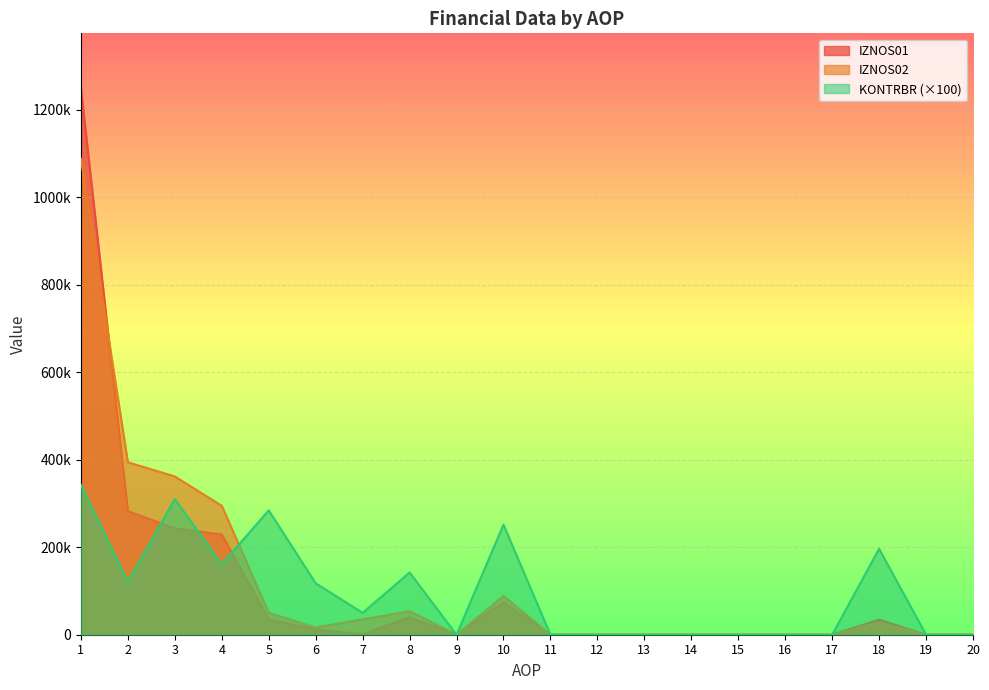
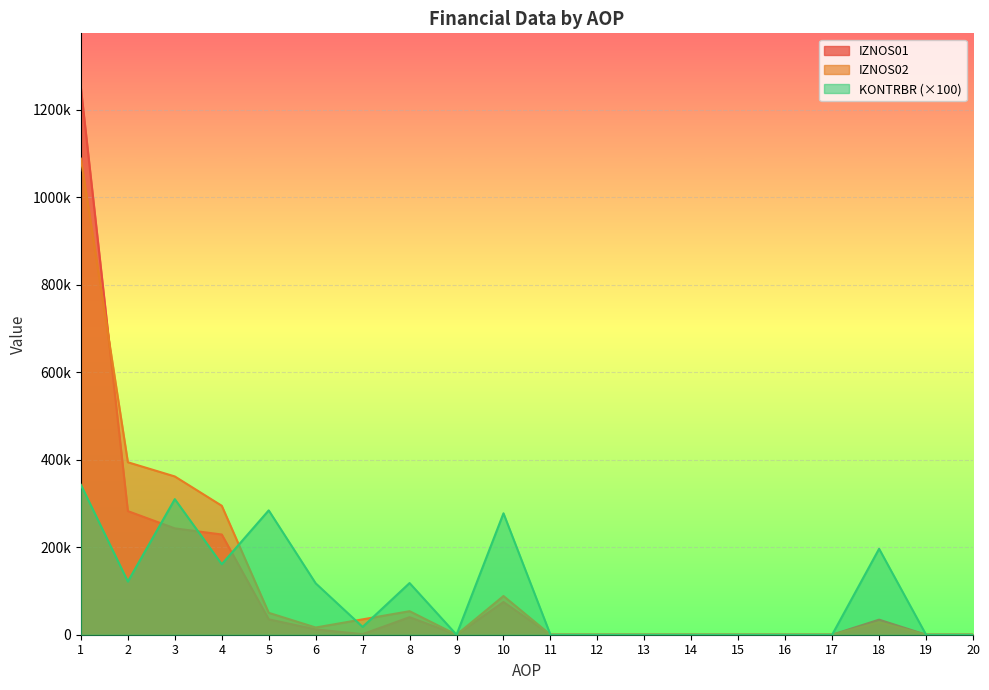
  {
    "KONTRBR (×100)": {
      "1": 340000,
      "2": 120000,
      "3": 310000,
      "4": 160000,
      "5": 280000,
      "6": 120000,
-     "7": 50000,
-     "8": 140000,
-     "10": 250000,
+     "7": 20000,
+     "8": 120000,
+     "10": 280000,
      "18": 200000
    }
  }
